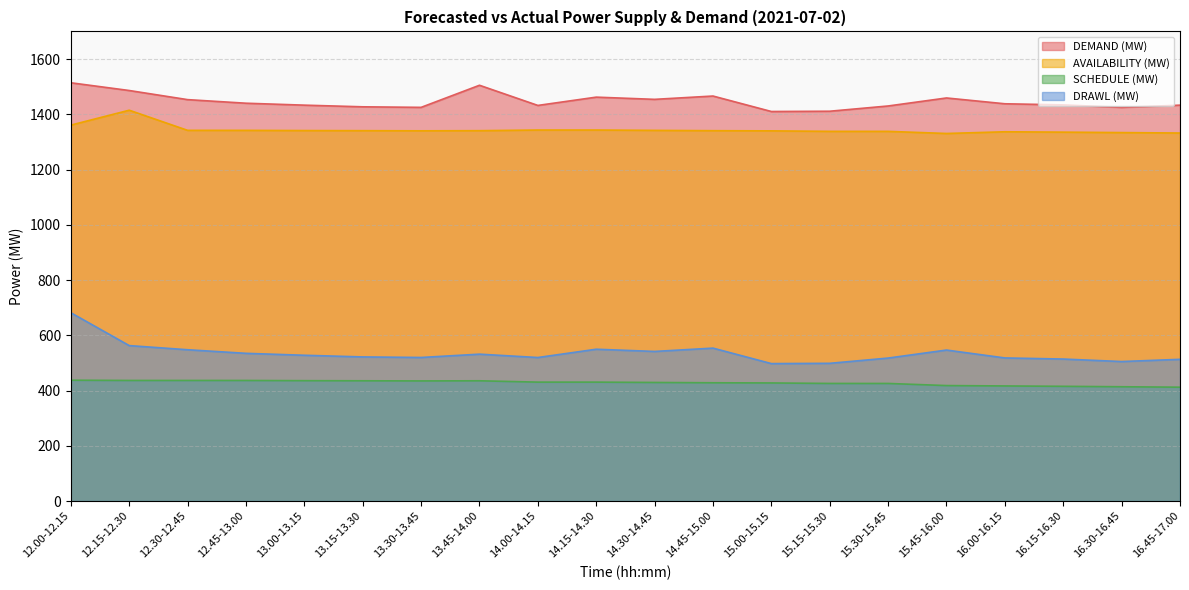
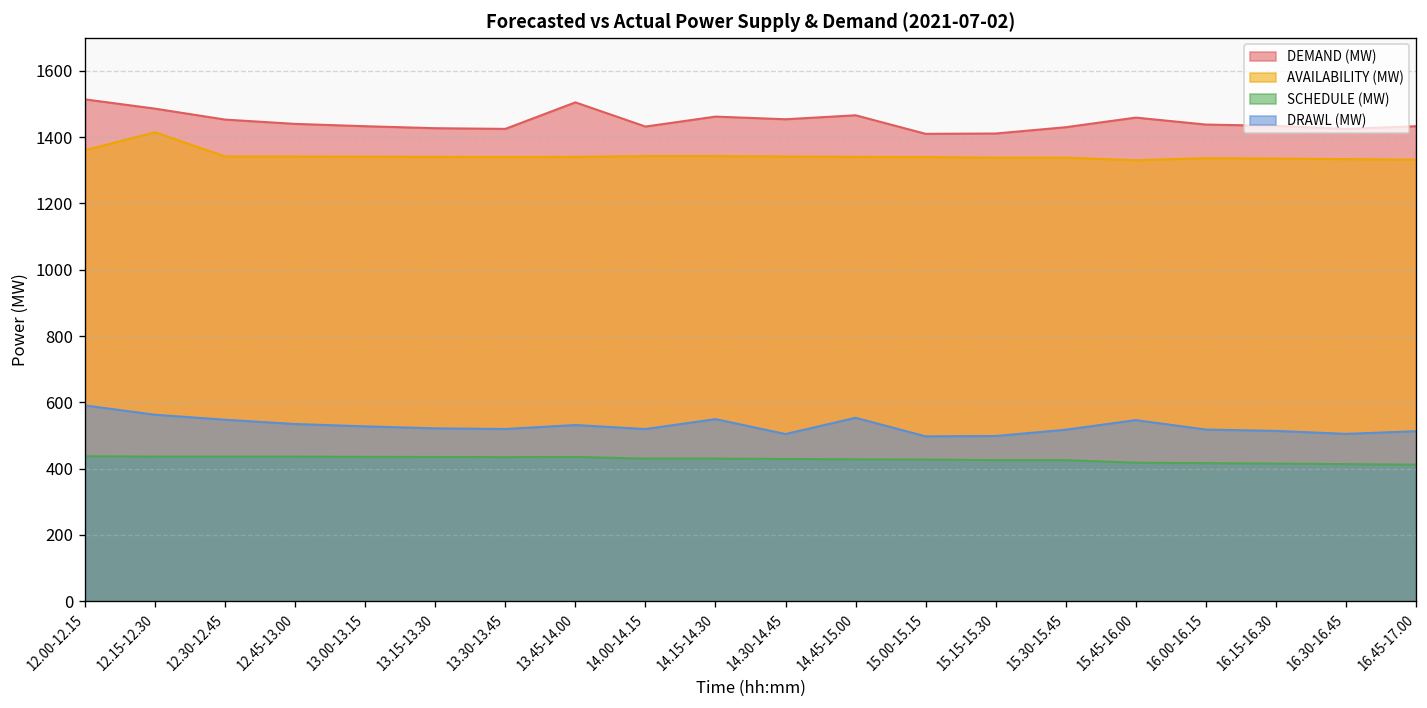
  {
    "DEMAND (MW)": {
      "12.00-12.15": 1510,
      "12.15-12.30": 1490,
      "12.30-12.45": 1450,
      "12.45-13.00": 1440,
      "13.00-13.15": 1430,
      "13.15-13.30": 1430,
      "13.30-13.45": 1430,
      "13.45-14.00": 1510,
      "14.00-14.15": 1430,
      "14.15-14.30": 1460,
      "14.30-14.45": 1450,
      "14.45-15.00": 1470,
      "15.00-15.15": 1410,
      "15.15-15.30": 1410,
      "15.30-15.45": 1430,
      "15.45-16.00": 1460,
      "16.00-16.15": 1440,
      "16.30-16.45": 1430,
      "16.45-17.00": 1430
    },
    "AVAILABILITY (MW)": {
      "12.00-12.15": 1360,
      "12.15-12.30": 1410,
      "12.30-12.45": 1340,
      "12.45-13.00": 1340,
      "13.00-13.15": 1340,
      "13.15-13.30": 1340,
      "13.30-13.45": 1340,
      "13.45-14.00": 1340,
      "14.00-14.15": 1340,
      "14.15-14.30": 1340,
      "14.30-14.45": 1340,
      "14.45-15.00": 1340,
      "15.00-15.15": 1340,
      "15.15-15.30": 1340,
      "15.30-15.45": 1340,
      "15.45-16.00": 1330,
      "16.00-16.15": 1340,
      "16.15-16.30": 1340,
      "16.30-16.45": 1330,
      "16.45-17.00": 1330
    },
    "SCHEDULE (MW)": {
      "12.00-12.15": 440,
      "12.15-12.30": 440,
      "12.30-12.45": 440,
      "12.45-13.00": 440,
      "13.00-13.15": 440,
      "13.15-13.30": 440,
      "13.30-13.45": 430,
      "13.45-14.00": 440,
      "14.00-14.15": 430,
      "14.15-14.30": 430,
      "14.30-14.45": 430,
      "14.45-15.00": 430,
      "15.00-15.15": 430,
      "15.15-15.30": 430,
      "15.30-15.45": 430,
      "15.45-16.00": 420,
      "16.00-16.15": 420,
      "16.15-16.30": 420,
      "16.30-16.45": 410,
      "16.45-17.00": 410
    },
    "DRAWL (MW)": {
-     "12.00-12.15": 680,
+     "12.00-12.15": 590,
      "12.15-12.30": 560,
      "12.30-12.45": 550,
      "12.45-13.00": 530,
      "13.00-13.15": 530,
      "13.15-13.30": 520,
      "13.30-13.45": 520,
      "13.45-14.00": 530,
      "14.00-14.15": 520,
      "14.15-14.30": 550,
-     "14.30-14.45": 540,
+     "14.30-14.45": 500,
      "14.45-15.00": 550,
      "15.00-15.15": 500,
      "15.15-15.30": 500,
      "15.30-15.45": 520,
      "15.45-16.00": 550,
      "16.00-16.15": 520,
      "16.15-16.30": 510,
      "16.30-16.45": 500,
      "16.45-17.00": 510
    }
  }
